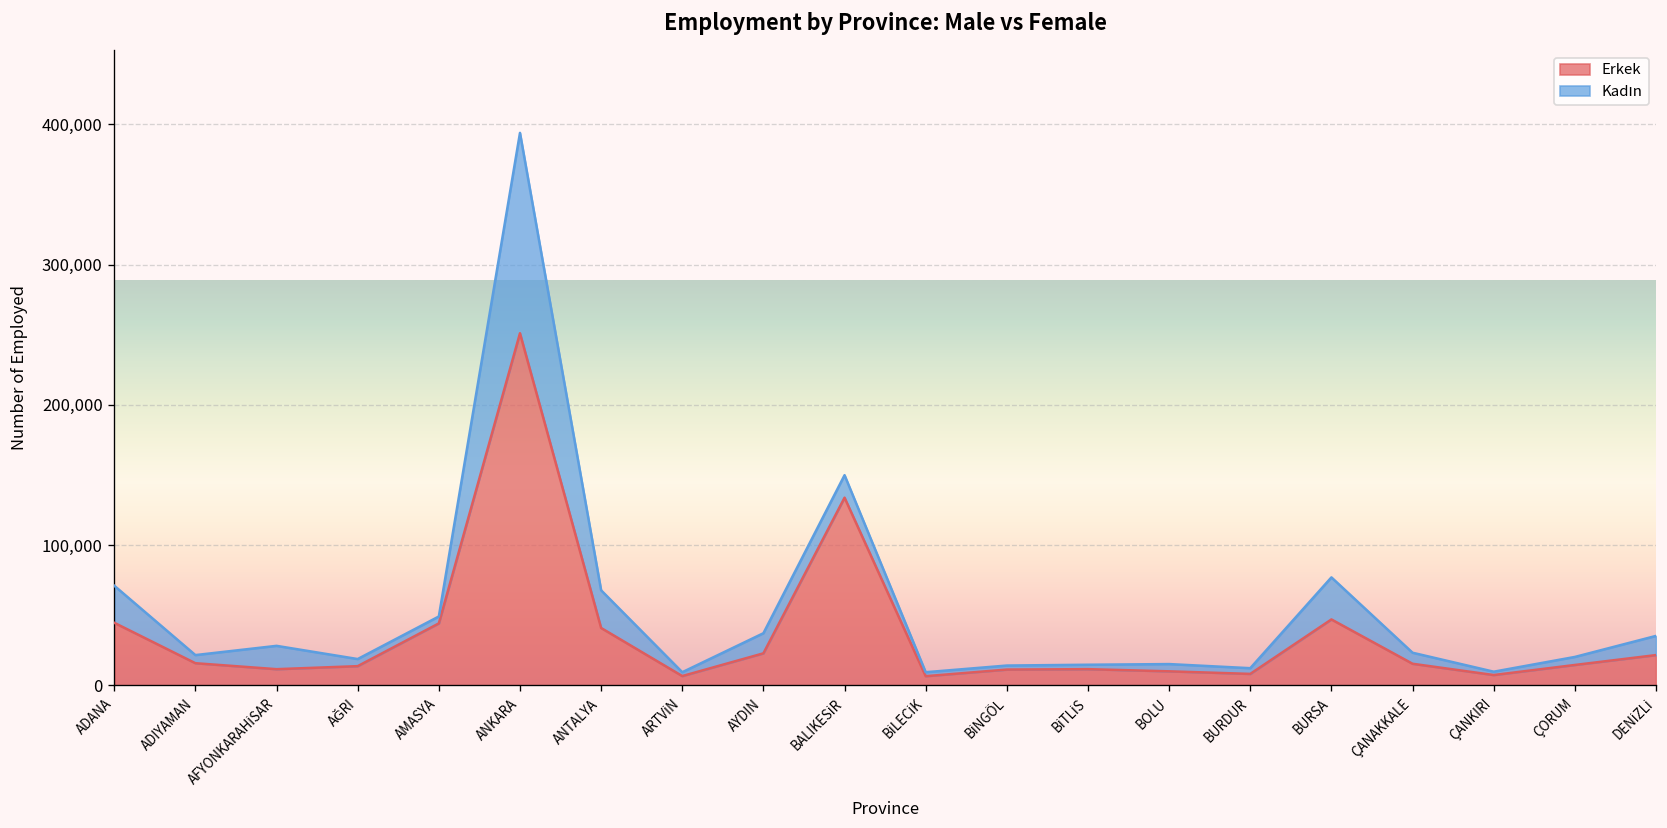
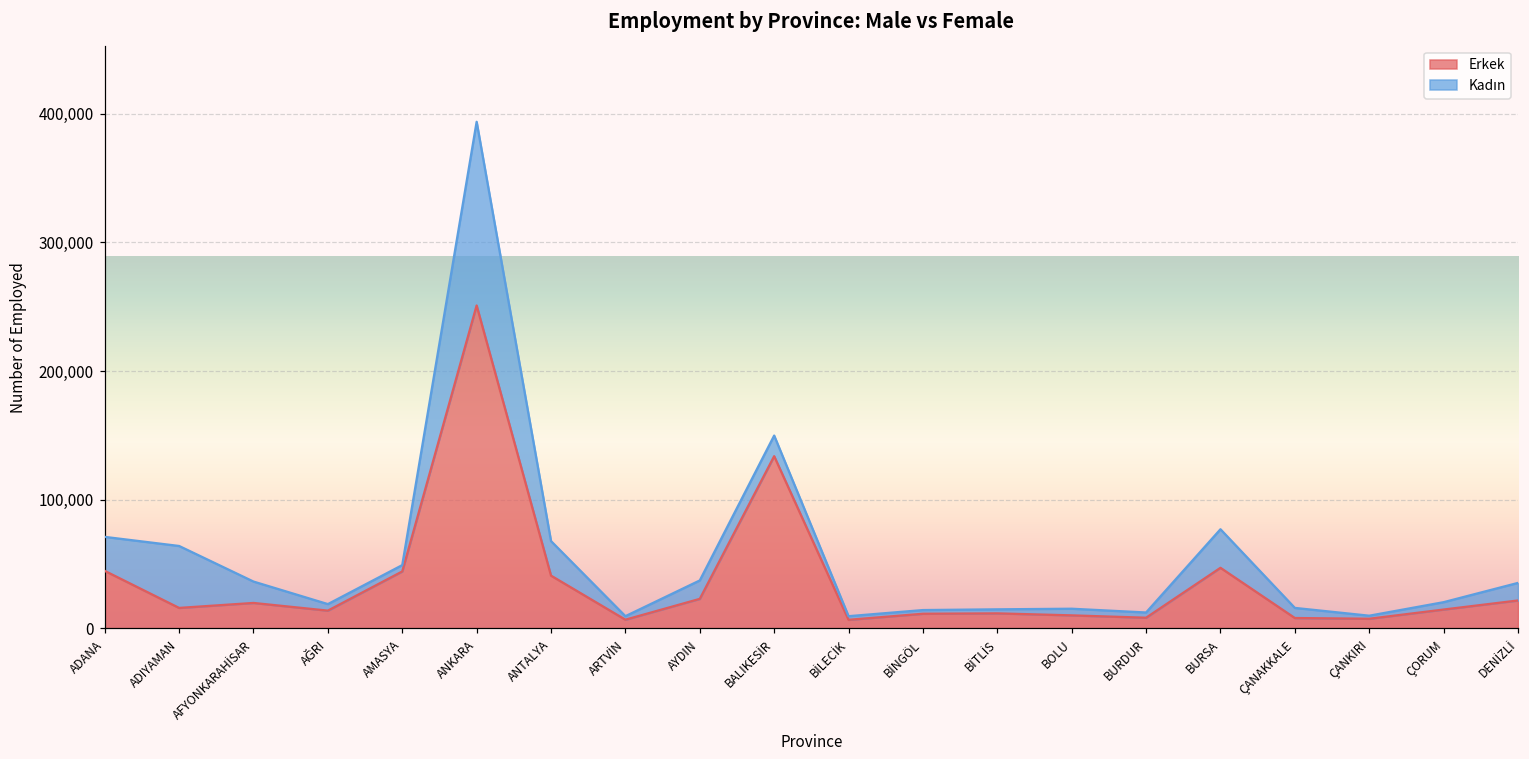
  {
    "Erkek": {
      "ADANA": "45,000",
      "ADIYAMAN": "16,000",
-     "AFYONKARAHİSAR": "12,000",
+     "AFYONKARAHİSAR": "20,000",
      "AĞRI": "14,000",
      "AMASYA": "44,000",
      "ANKARA": "251,000",
      "ANTALYA": "41,000",
      "ARTVİN": "7,000",
      "AYDIN": "23,000",
      "BALIKESİR": "134,000",
      "BİLECİK": "7,000",
      "BİNGÖL": "11,000",
      "BİTLİS": "12,000",
      "BOLU": "10,000",
      "BURDUR": "8,000",
      "BURSA": "47,000",
-     "ÇANAKKALE": "15,000",
+     "ÇANAKKALE": "8,000",
      "ÇANKIRI": "7,000",
      "ÇORUM": "15,000",
      "DENİZLİ": "22,000"
    },
    "Kadın": {
      "ADANA": "26,000",
-     "ADIYAMAN": "6,000",
+     "ADIYAMAN": "48,000",
      "AFYONKARAHİSAR": "17,000",
      "AĞRI": "5,000",
      "AMASYA": "5,000",
      "ANKARA": "143,000",
      "ANTALYA": "27,000",
      "ARTVİN": "3,000",
      "AYDIN": "14,000",
      "BALIKESİR": "16,000",
      "BİLECİK": "3,000",
      "BİNGÖL": "3,000",
      "BİTLİS": "3,000",
      "BOLU": "5,000",
      "BURDUR": "4,000",
      "BURSA": "30,000",
      "ÇANAKKALE": "8,000",
      "ÇANKIRI": "2,000",
      "ÇORUM": "6,000",
      "DENİZLİ": "14,000"
    }
  }
